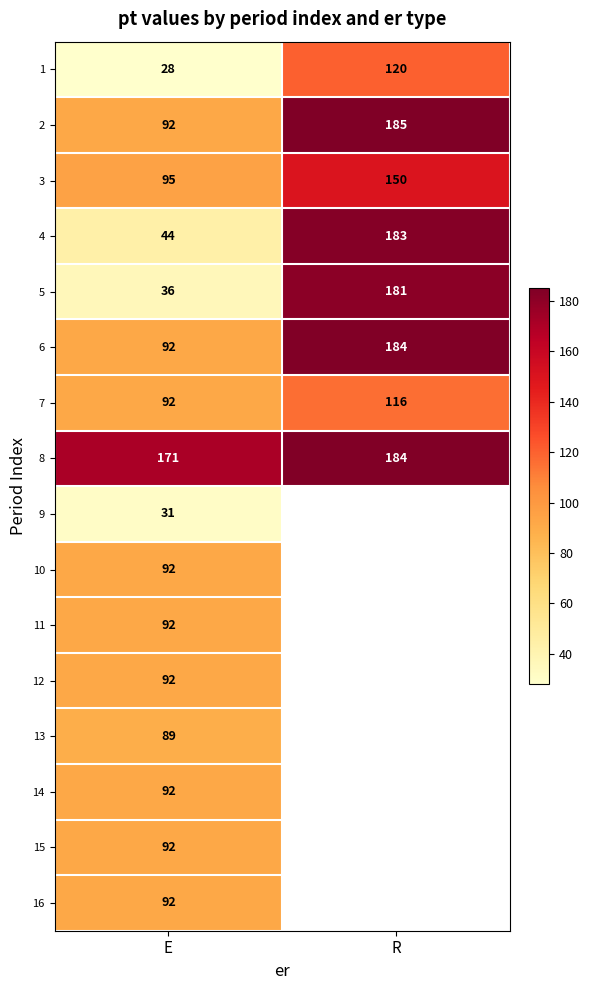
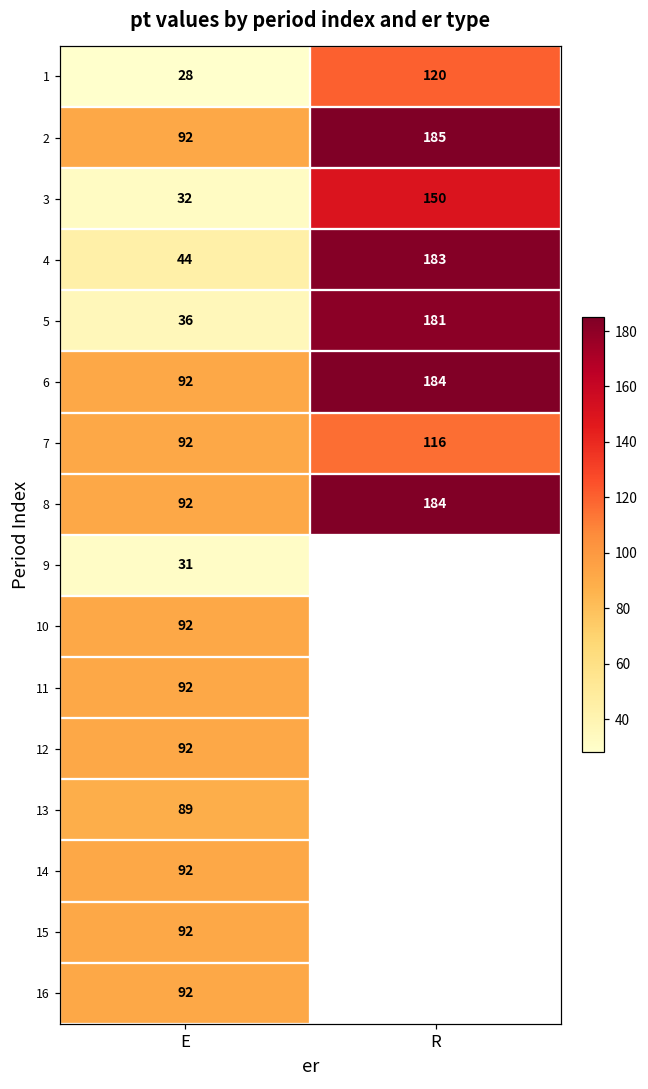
  {
    "1": {
      "E": 28,
      "R": 120
    },
    "2": {
      "E": 92,
      "R": 185
    },
    "3": {
-     "E": 95,
+     "E": 32,
      "R": 150
    },
    "4": {
      "E": 44,
      "R": 183
    },
    "5": {
      "E": 36,
      "R": 181
    },
    "6": {
      "E": 92,
      "R": 184
    },
    "7": {
      "E": 92,
      "R": 116
    },
    "8": {
-     "E": 171,
+     "E": 92,
      "R": 184
    },
    "9": {
      "E": 31
    },
    "10": {
      "E": 92
    },
    "11": {
      "E": 92
    },
    "12": {
      "E": 92
    },
    "13": {
      "E": 89
    },
    "14": {
      "E": 92
    },
    "15": {
      "E": 92
    },
    "16": {
      "E": 92
    }
  }
